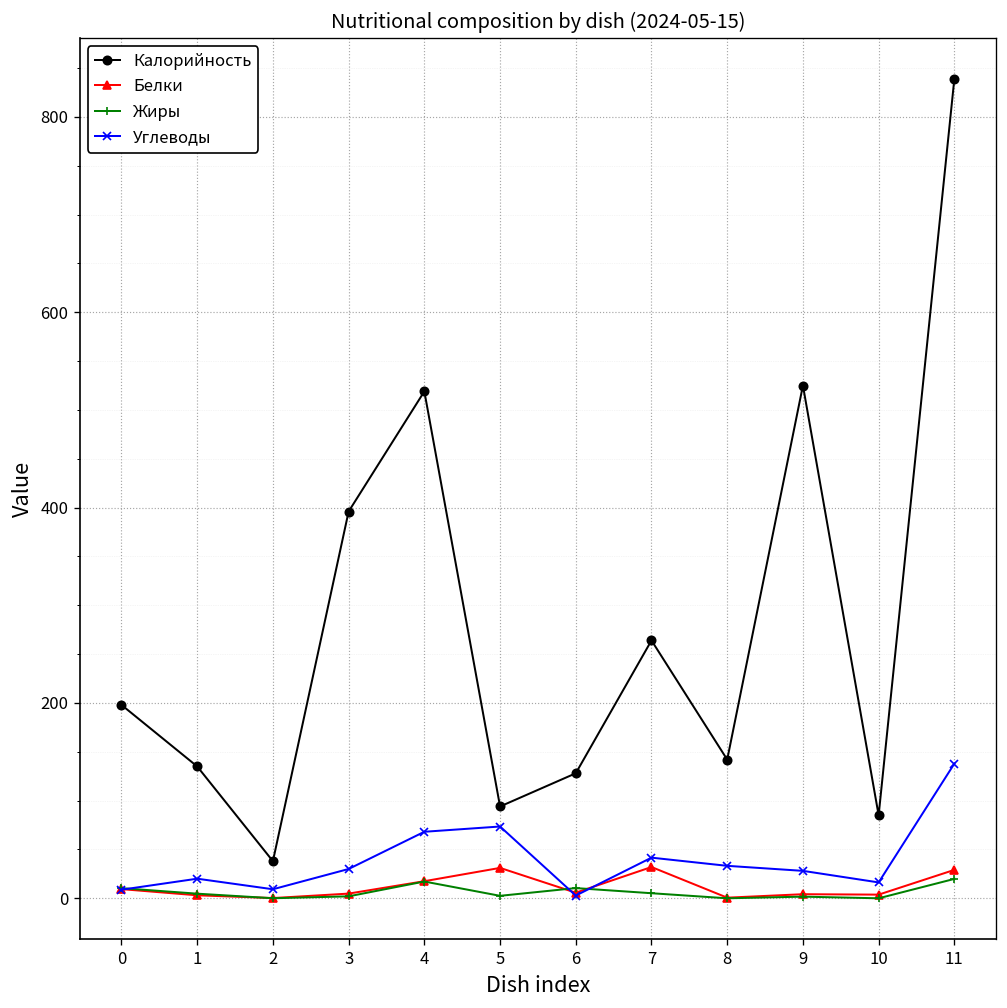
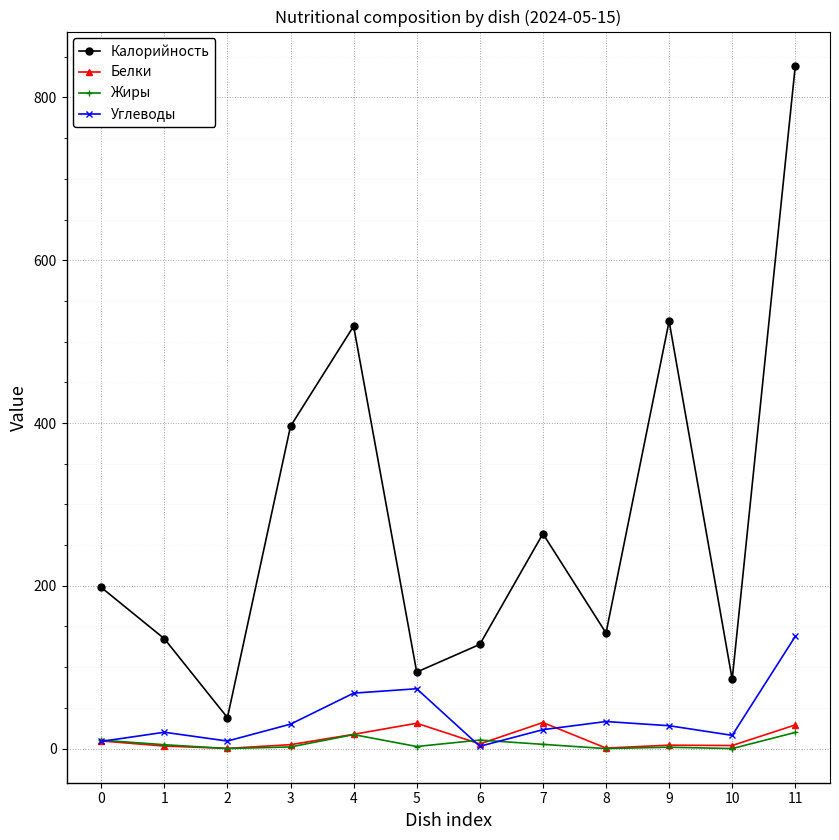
  {
    "Калорийность": {
      "0": 200,
      "1": 140,
      "2": 40,
      "3": 400,
      "4": 520,
      "5": 90,
      "6": 130,
      "7": 260,
      "8": 140,
      "9": 530,
      "10": 90,
      "11": 840
    },
    "Белки": {
      "5": 30,
      "7": 30,
      "10": 0,
      "11": 30
    },
    "Жиры": {
      "5": 0,
      "6": 10,
      "7": 10,
      "10": 0,
      "11": 20
    },
    "Углеводы": {
      "1": 20,
      "2": 10,
      "3": 30,
      "4": 70,
      "5": 70,
-     "7": 40,
+     "7": 20,
      "8": 30,
      "9": 30,
      "10": 20,
      "11": 140
    }
  }
